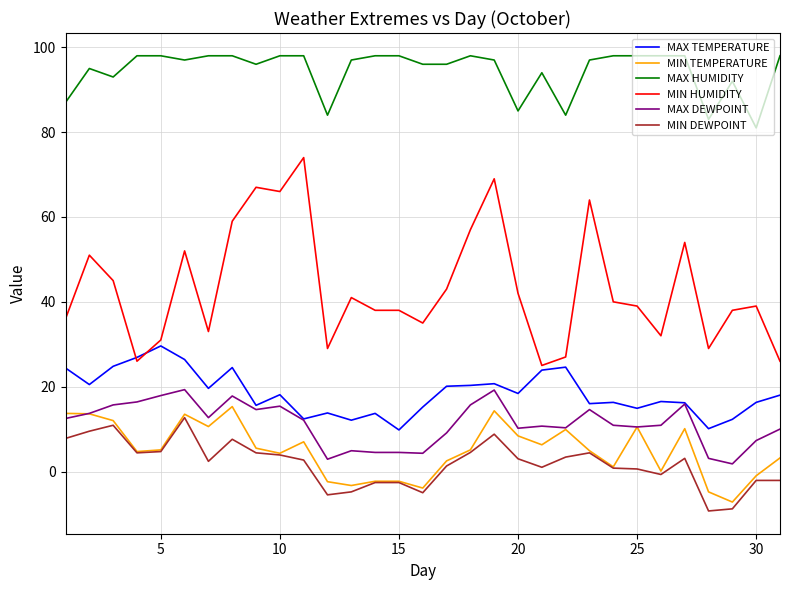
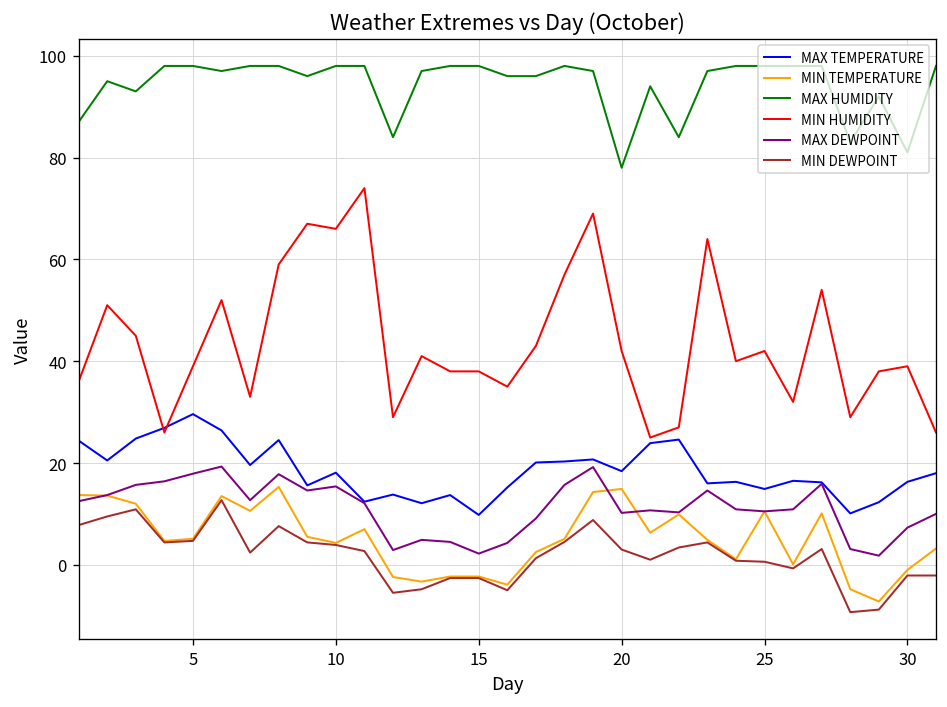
  {
    "MAX TEMPERATURE": {
      "5": 30,
      "10": 18,
      "15": 10,
      "20": 18,
      "25": 15,
      "30": 16
    },
    "MIN TEMPERATURE": {
-     "20": 8,
+     "20": 15,
      "30": -1
    },
    "MAX HUMIDITY": {
      "5": 98,
      "10": 98,
      "15": 98,
-     "20": 85
+     "20": 78
    },
    "MIN HUMIDITY": {
-     "5": 31,
+     "5": 39,
      "10": 66,
      "15": 38,
      "20": 42,
-     "25": 39,
+     "25": 42,
      "30": 39
    },
    "MAX DEWPOINT": {
      "5": 18,
      "10": 15,
-     "15": 5,
+     "15": 2,
      "20": 10,
      "30": 7
    },
    "MIN DEWPOINT": {
      "20": 3,
      "25": 1,
      "30": -2
    }
  }
